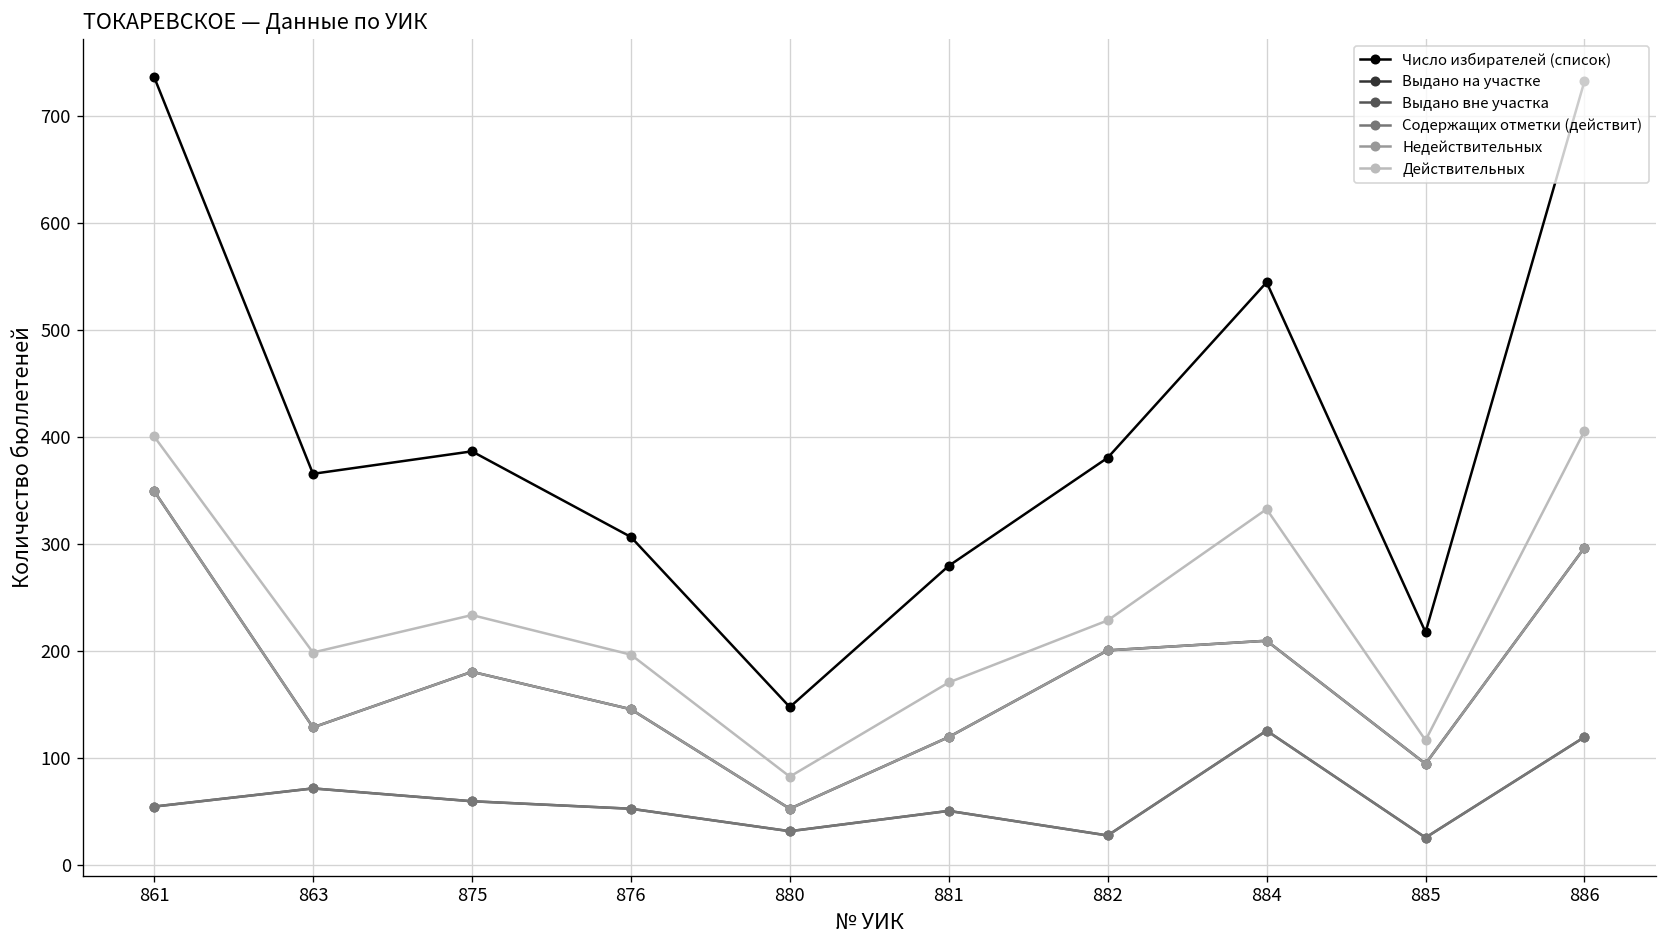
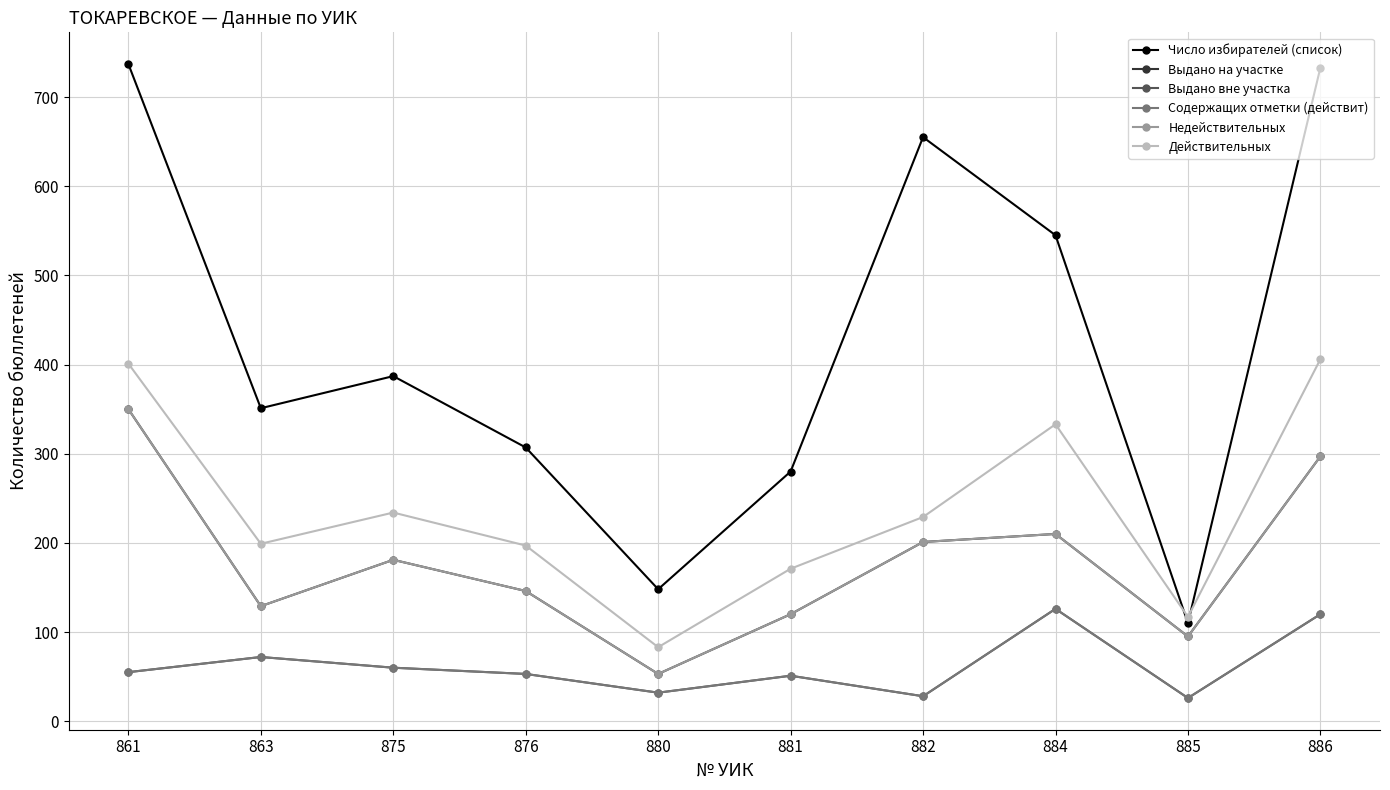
  {
    "Число избирателей (список)": {
      "861": 740,
-     "863": 370,
+     "863": 350,
      "875": 390,
      "876": 310,
      "880": 150,
      "881": 280,
-     "882": 380,
+     "882": 660,
      "884": 550,
-     "885": 220
+     "885": 110
    }
  }
